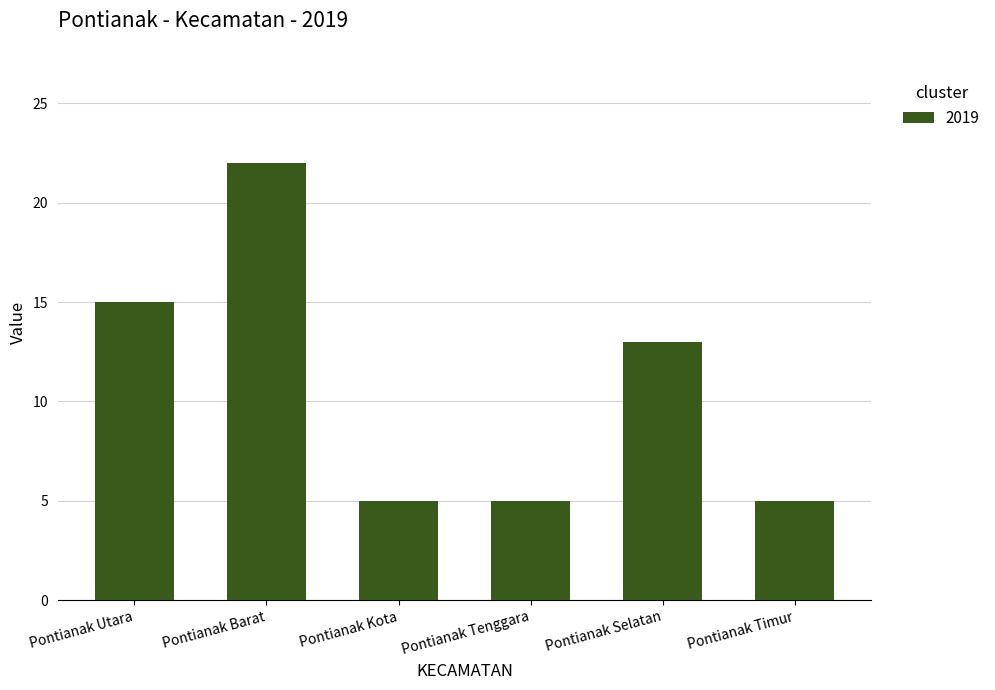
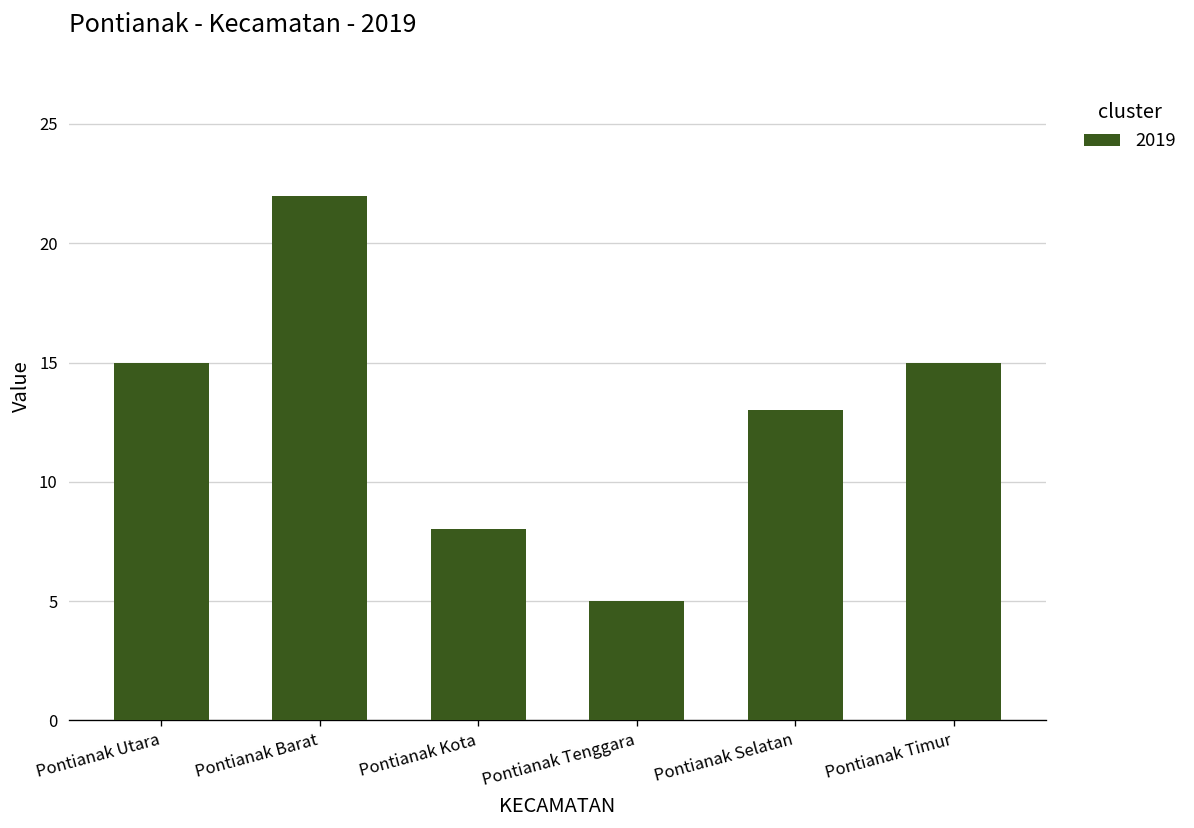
  {
    "Pontianak Utara": 15,
    "Pontianak Barat": 22,
-   "Pontianak Kota": 5,
+   "Pontianak Kota": 8,
    "Pontianak Tenggara": 5,
    "Pontianak Selatan": 13,
-   "Pontianak Timur": 5
+   "Pontianak Timur": 15
  }
